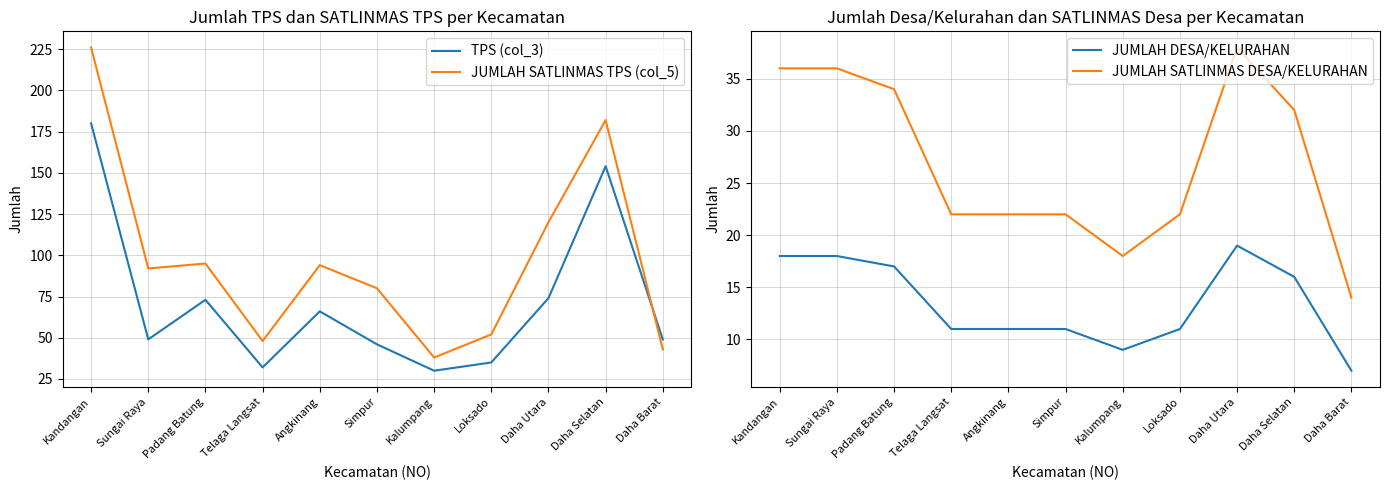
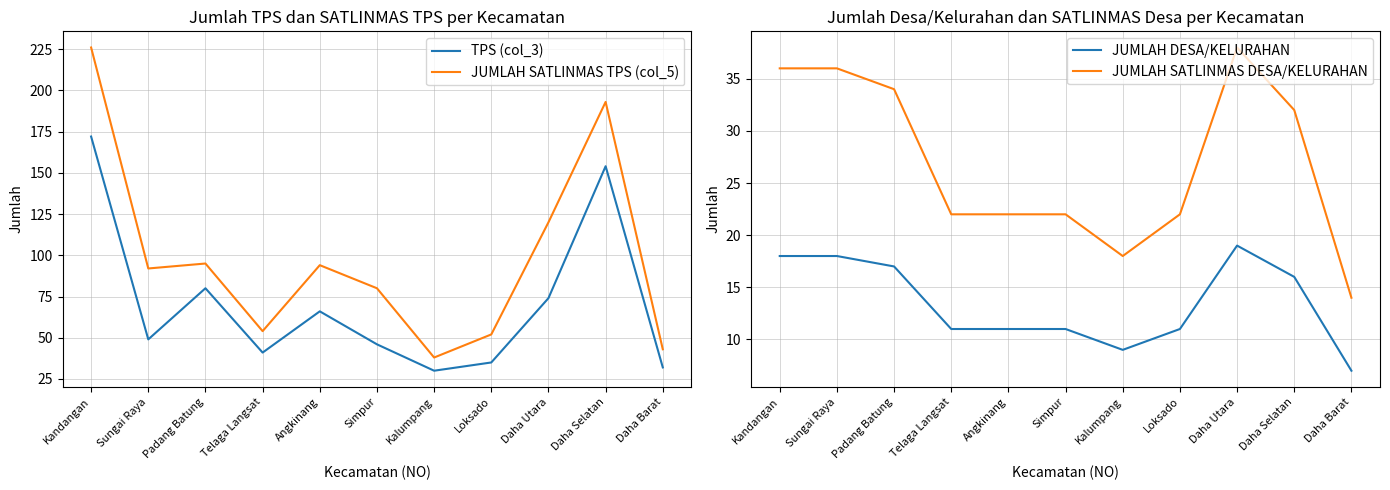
  {
    "Jumlah TPS dan SATLINMAS TPS per Kecamatan": {
      "TPS (col_3)": {
-       "Kandangan": 180,
+       "Kandangan": 172,
        "Sungai Raya": 49,
-       "Padang Batung": 73,
-       "Telaga Langsat": 32,
+       "Padang Batung": 80,
+       "Telaga Langsat": 41,
        "Angkinang": 66,
        "Simpur": 46,
        "Kalumpang": 30,
        "Loksado": 35,
        "Daha Utara": 74,
        "Daha Selatan": 154,
-       "Daha Barat": 49
+       "Daha Barat": 32
      },
      "JUMLAH SATLINMAS TPS (col_5)": {
        "Kandangan": 226,
        "Sungai Raya": 92,
        "Padang Batung": 95,
-       "Telaga Langsat": 48,
+       "Telaga Langsat": 54,
        "Angkinang": 94,
        "Simpur": 80,
        "Kalumpang": 38,
        "Loksado": 52,
        "Daha Utara": 120,
-       "Daha Selatan": 182,
+       "Daha Selatan": 193,
        "Daha Barat": 43
      }
    },
    "Jumlah Desa/Kelurahan dan SATLINMAS Desa per Kecamatan": {
      "JUMLAH DESA/KELURAHAN": {
        "Kandangan": 18.0,
        "Sungai Raya": 18.0,
        "Padang Batung": 17.0,
        "Telaga Langsat": 11.0,
        "Angkinang": 11.0,
        "Simpur": 11.0,
        "Kalumpang": 9.0,
        "Loksado": 11.0,
        "Daha Utara": 19.0,
        "Daha Selatan": 16.0,
        "Daha Barat": 7.0
      },
      "JUMLAH SATLINMAS DESA/KELURAHAN": {
        "Kandangan": 36.0,
        "Sungai Raya": 36.0,
        "Padang Batung": 34.0,
        "Telaga Langsat": 22.0,
        "Angkinang": 22.0,
        "Simpur": 22.0,
        "Kalumpang": 18.0,
        "Loksado": 22.0,
        "Daha Selatan": 32.0,
        "Daha Barat": 14.0
      }
    }
  }
